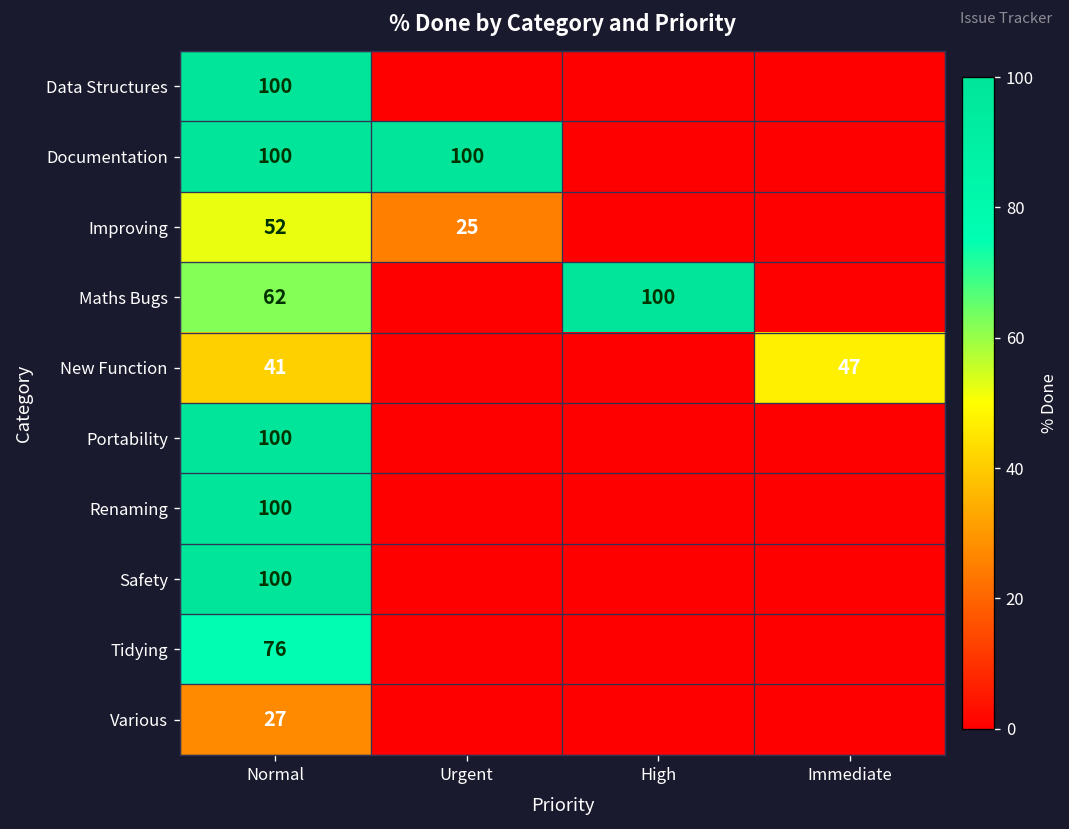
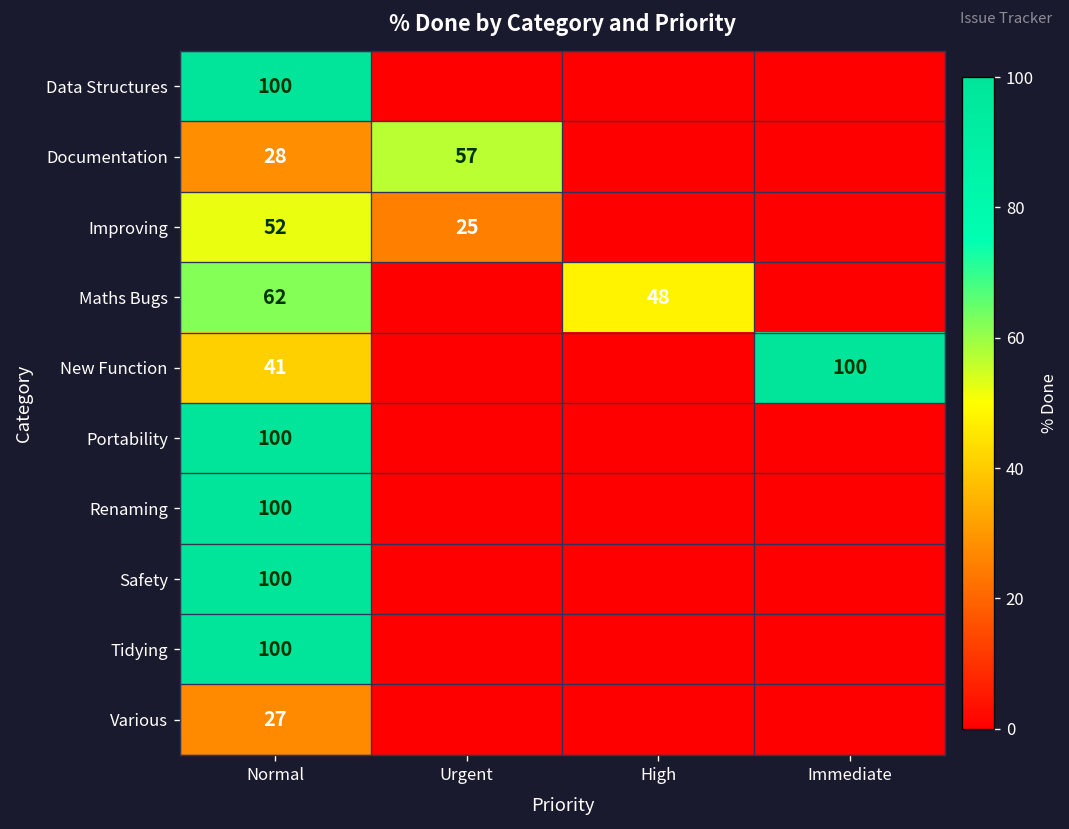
  {
    "Data Structures": {
      "Normal": 100
    },
    "Documentation": {
-     "Normal": 100,
-     "Urgent": 100
+     "Normal": 28,
+     "Urgent": 57
    },
    "Improving": {
      "Normal": 52,
      "Urgent": 25
    },
    "Maths Bugs": {
      "Normal": 62,
-     "High": 100
+     "High": 48
    },
    "New Function": {
      "Normal": 41,
-     "Immediate": 47
+     "Immediate": 100
    },
    "Portability": {
      "Normal": 100
    },
    "Renaming": {
      "Normal": 100
    },
    "Safety": {
      "Normal": 100
    },
    "Tidying": {
-     "Normal": 76
+     "Normal": 100
    },
    "Various": {
      "Normal": 27
    }
  }
